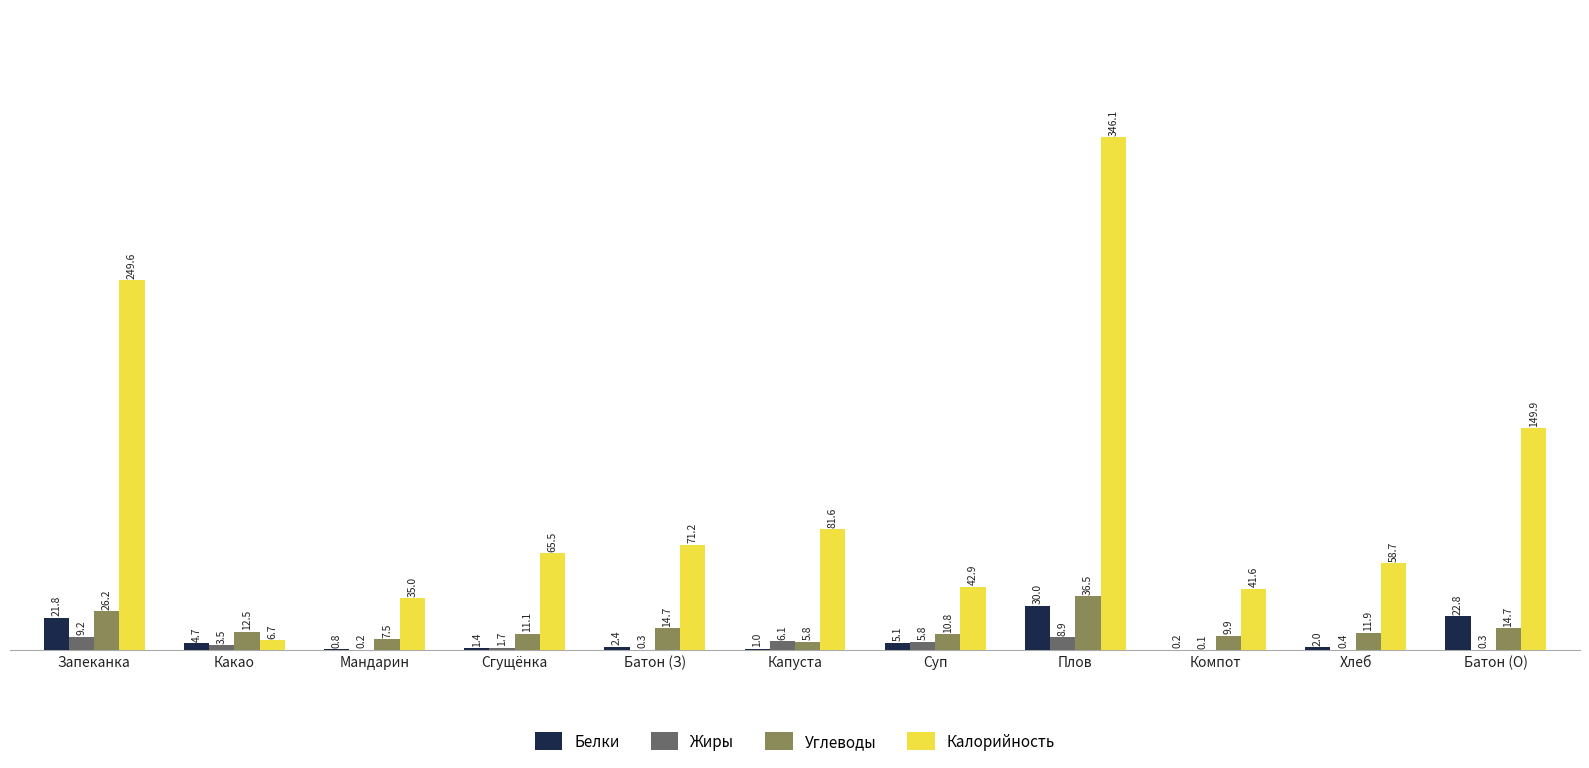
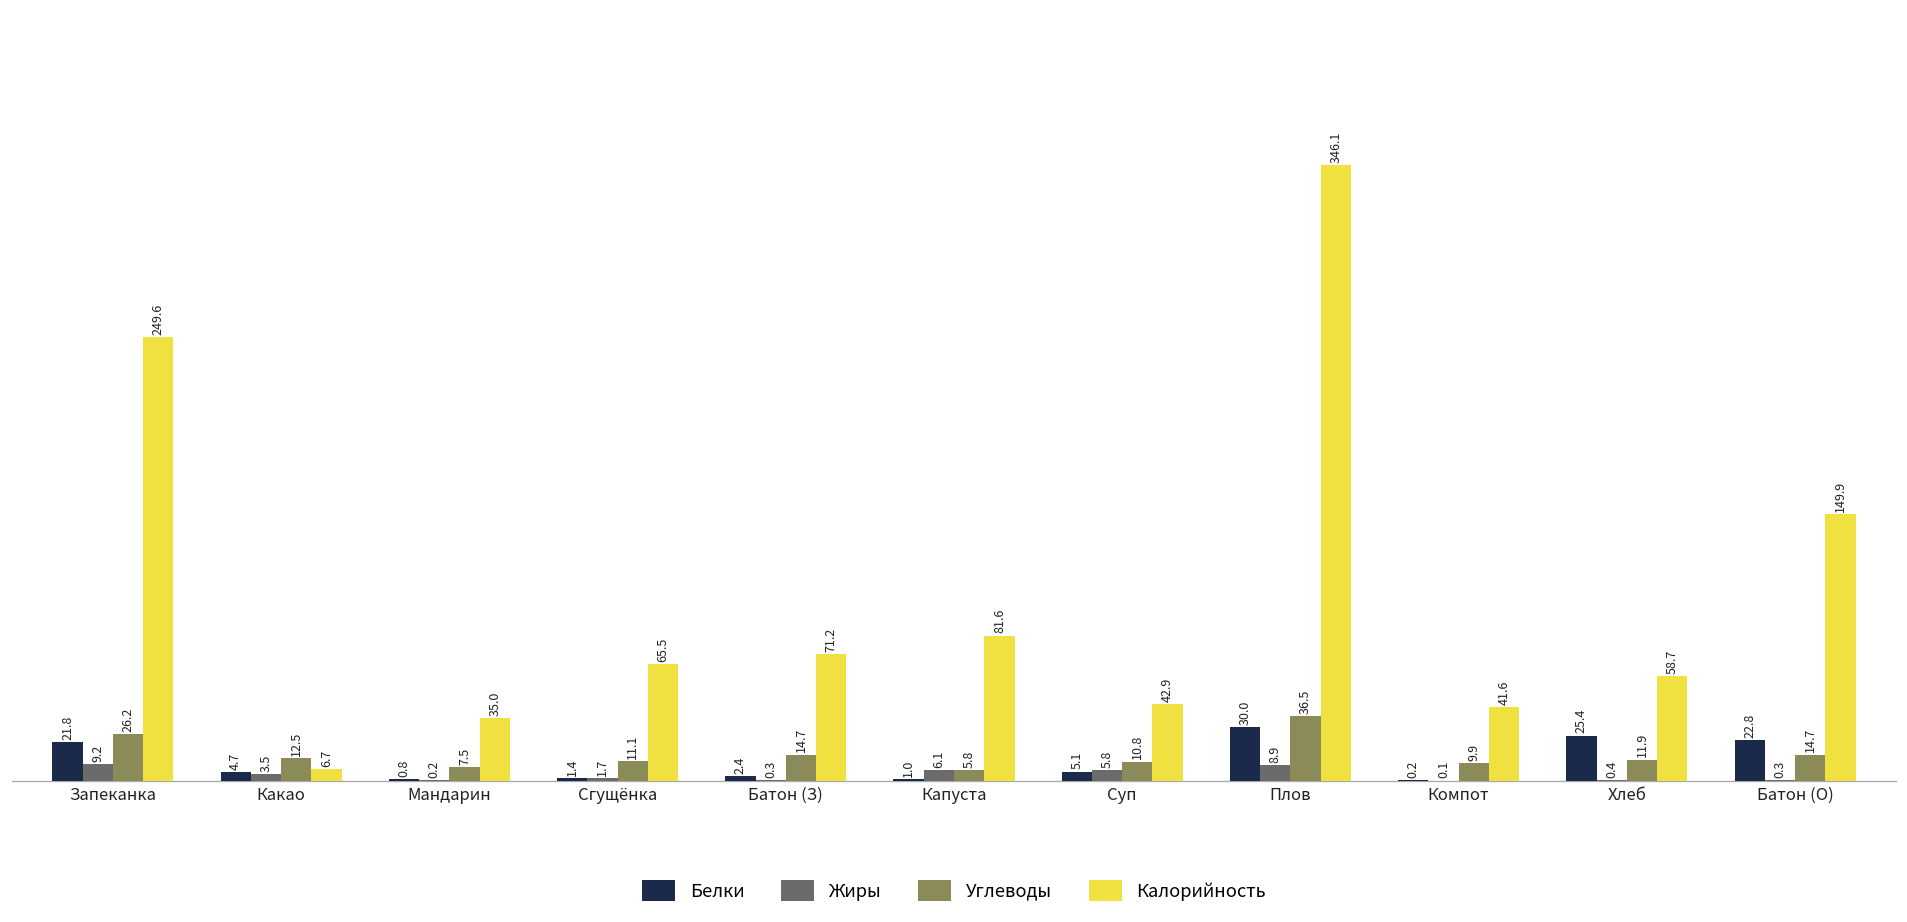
  {
    "Белки": {
      "Запеканка": 21.8,
      "Какао": 4.7,
      "Мандарин": 0.8,
      "Сгущёнка": 1.4,
      "Батон (З)": 2.4,
      "Капуста": 1.0,
      "Суп": 5.1,
      "Плов": 30.0,
      "Компот": 0.2,
-     "Хлеб": 2.0,
+     "Хлеб": 25.4,
      "Батон (О)": 22.8
    },
    "Калорийность": {
      "Запеканка": 249.6,
      "Какао": 6.7,
      "Мандарин": 35.0,
      "Сгущёнка": 65.5,
      "Батон (З)": 71.2,
      "Капуста": 81.6,
      "Суп": 42.9,
      "Плов": 346.1,
      "Компот": 41.6,
      "Хлеб": 58.7,
      "Батон (О)": 149.9
    }
  }
